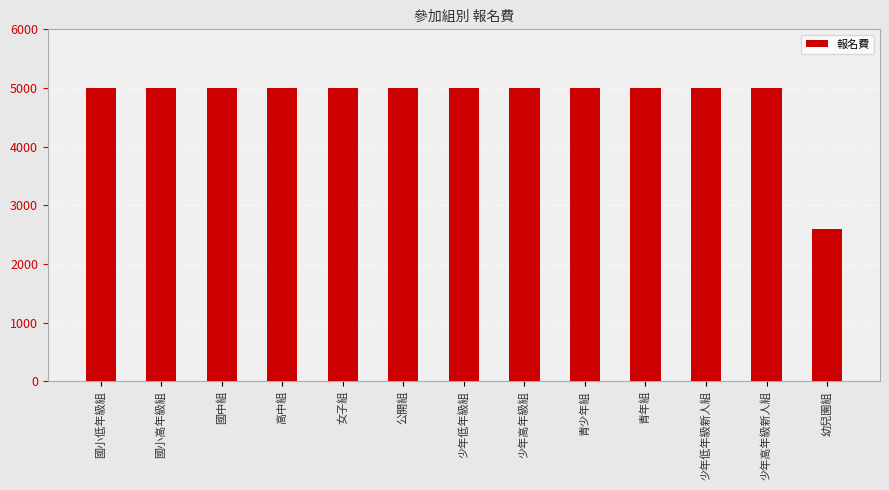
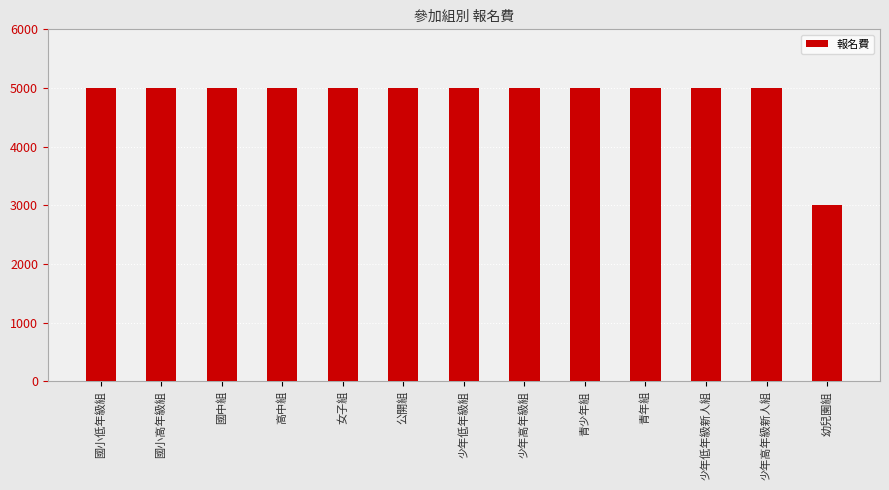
  {
    "國小低年級組": 5000,
    "國小高年級組": 5000,
    "國中組": 5000,
    "高中組": 5000,
    "女子組": 5000,
    "公開組": 5000,
    "少年低年級組": 5000,
    "少年高年級組": 5000,
    "青少年組": 5000,
    "青年組": 5000,
    "少年低年級新人組": 5000,
    "少年高年級新人組": 5000,
-   "幼兒園組": 2600
+   "幼兒園組": 3000
  }
